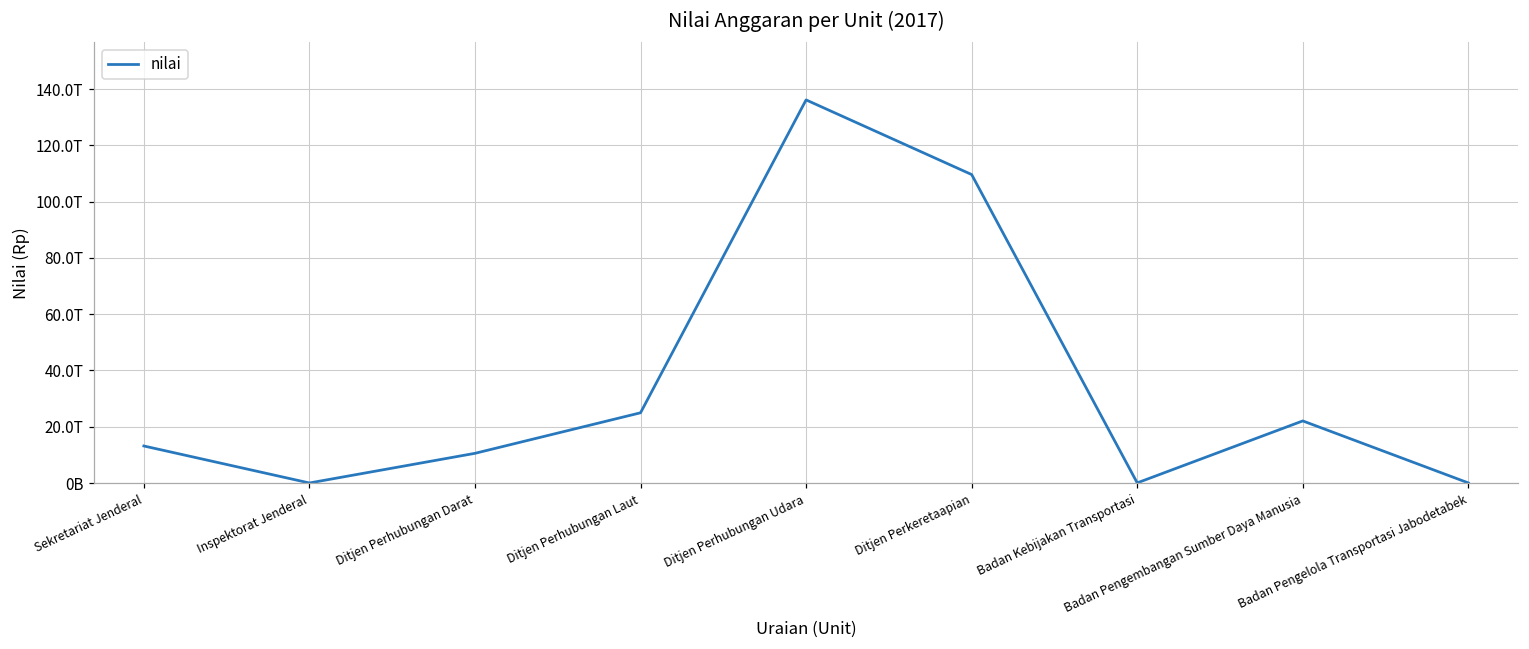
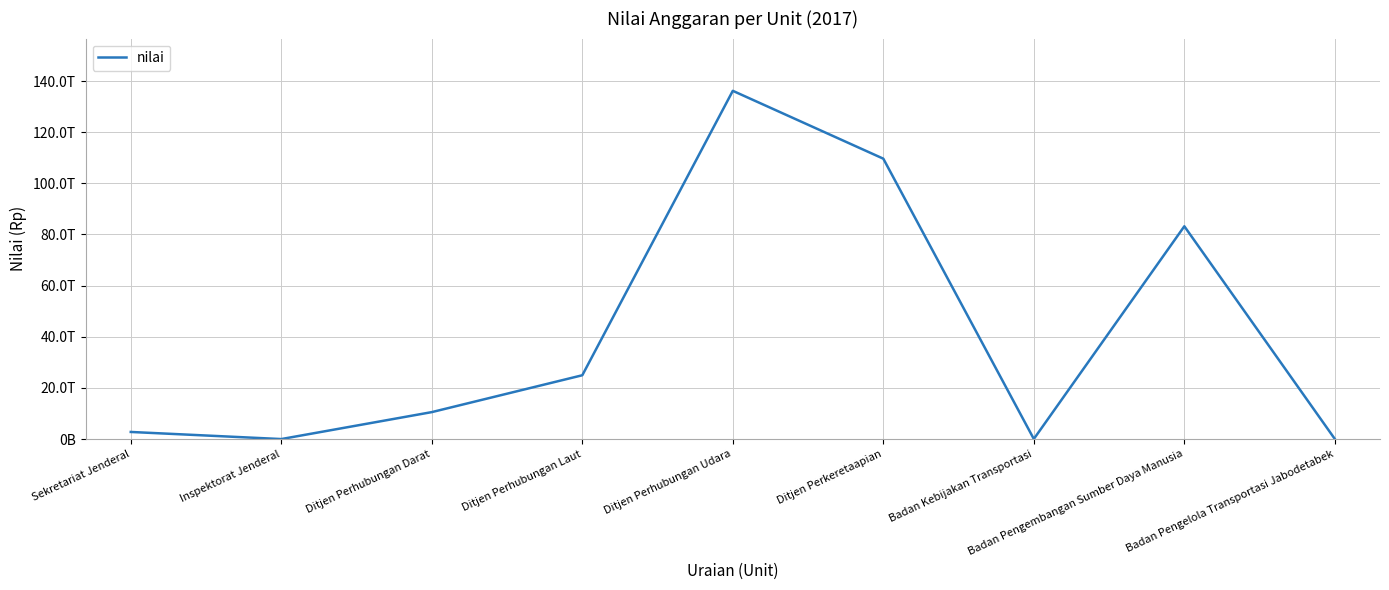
  {
-   "Sekretariat Jenderal": "13T",
+   "Sekretariat Jenderal": "3T",
    "Inspektorat Jenderal": "0T",
    "Ditjen Perhubungan Darat": "11T",
    "Ditjen Perhubungan Laut": "25T",
    "Ditjen Perhubungan Udara": "136T",
    "Ditjen Perkeretaapian": "110T",
    "Badan Kebijakan Transportasi": "0T",
-   "Badan Pengembangan Sumber Daya Manusia": "22T",
+   "Badan Pengembangan Sumber Daya Manusia": "83T",
    "Badan Pengelola Transportasi Jabodetabek": "0T"
  }
